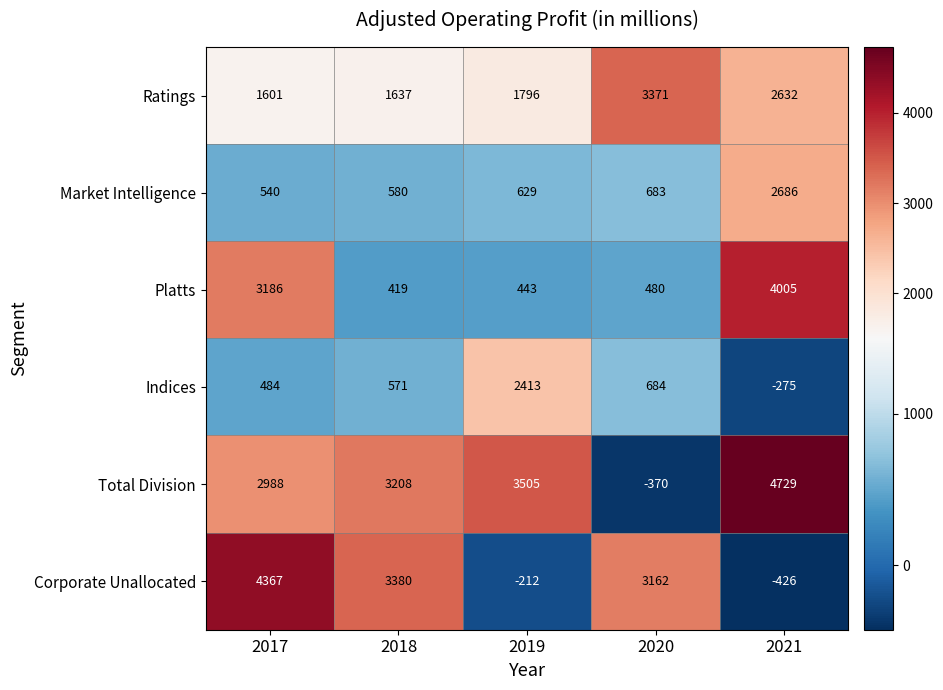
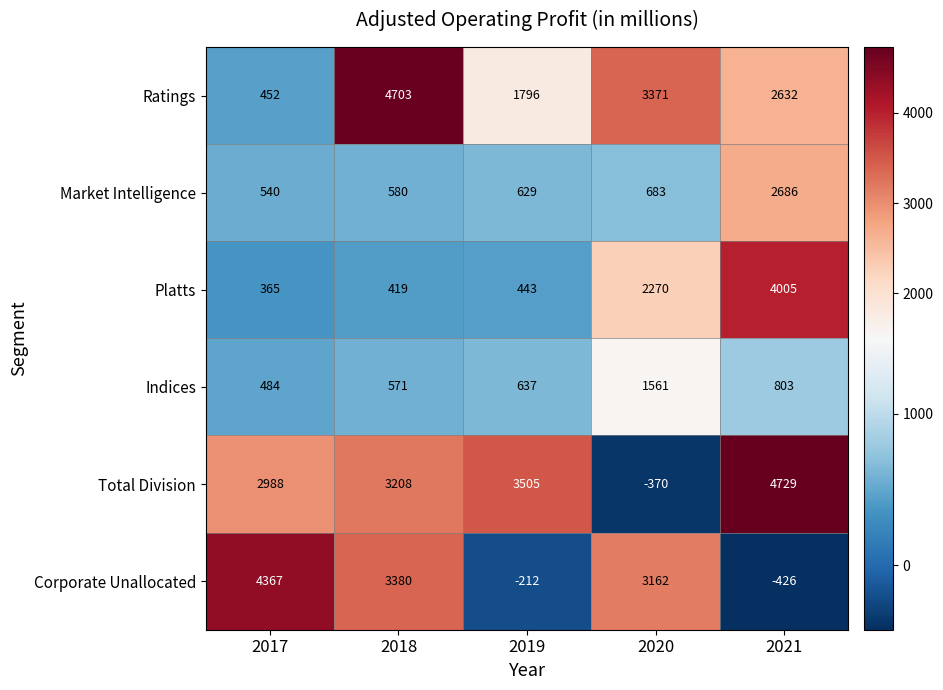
  {
    "Ratings": {
-     "2017": 1601,
-     "2018": 1637,
+     "2017": 452,
+     "2018": 4703,
      "2019": 1796,
      "2020": 3371,
      "2021": 2632
    },
    "Market Intelligence": {
      "2017": 540,
      "2018": 580,
      "2019": 629,
      "2020": 683,
      "2021": 2686
    },
    "Platts": {
-     "2017": 3186,
+     "2017": 365,
      "2018": 419,
      "2019": 443,
-     "2020": 480,
+     "2020": 2270,
      "2021": 4005
    },
    "Indices": {
      "2017": 484,
      "2018": 571,
-     "2019": 2413,
-     "2020": 684,
-     "2021": -275
+     "2019": 637,
+     "2020": 1561,
+     "2021": 803
    },
    "Total Division": {
      "2017": 2988,
      "2018": 3208,
      "2019": 3505,
      "2020": -370,
      "2021": 4729
    },
    "Corporate Unallocated": {
      "2017": 4367,
      "2018": 3380,
      "2019": -212,
      "2020": 3162,
      "2021": -426
    }
  }
